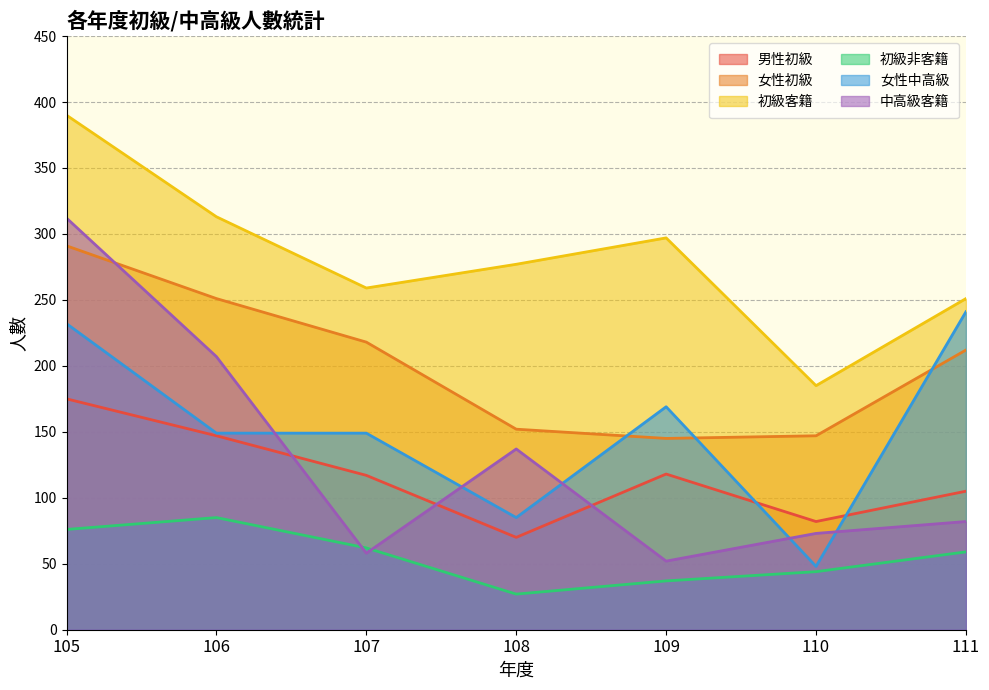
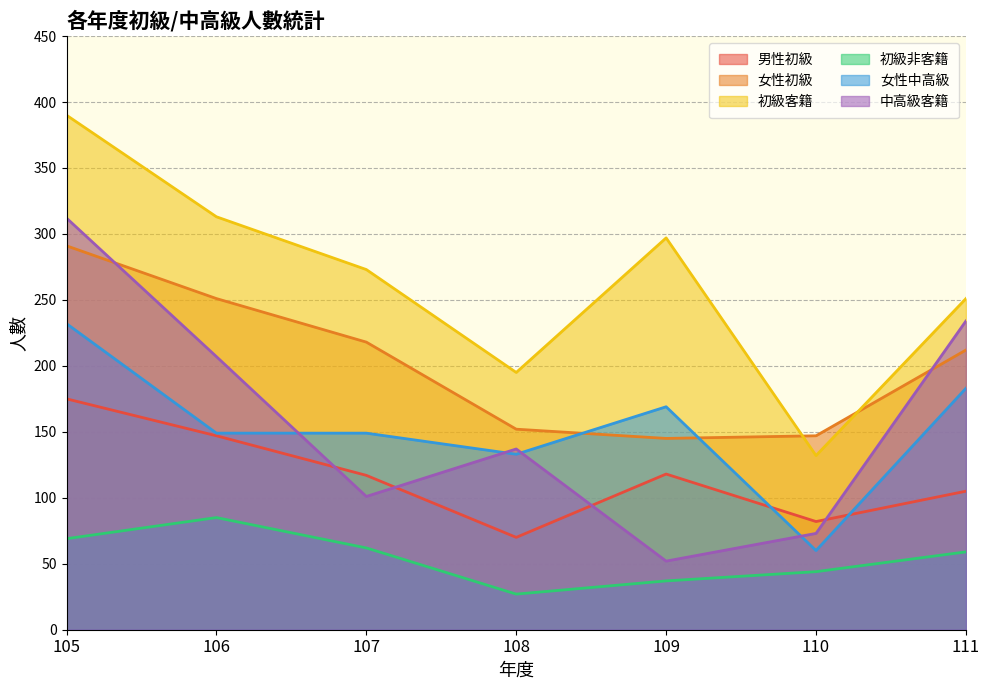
  {
    "初級客籍": {
      "105": 390,
      "106": 313,
-     "107": 259,
-     "108": 277,
+     "107": 273,
+     "108": 195,
      "109": 297,
-     "110": 185,
+     "110": 132,
      "111": 251
    },
    "初級非客籍": {
-     "105": 76,
+     "105": 69,
      "106": 85,
      "107": 62,
      "108": 27,
      "109": 37,
      "110": 44,
      "111": 59
    },
    "女性中高級": {
      "105": 232,
      "106": 149,
      "107": 149,
-     "108": 85,
+     "108": 133,
      "109": 169,
-     "110": 48,
-     "111": 241
+     "110": 60,
+     "111": 183
    },
    "中高級客籍": {
      "105": 312,
      "106": 207,
-     "107": 58,
+     "107": 101,
      "108": 137,
      "109": 52,
      "110": 73,
-     "111": 82
+     "111": 234
    }
  }
